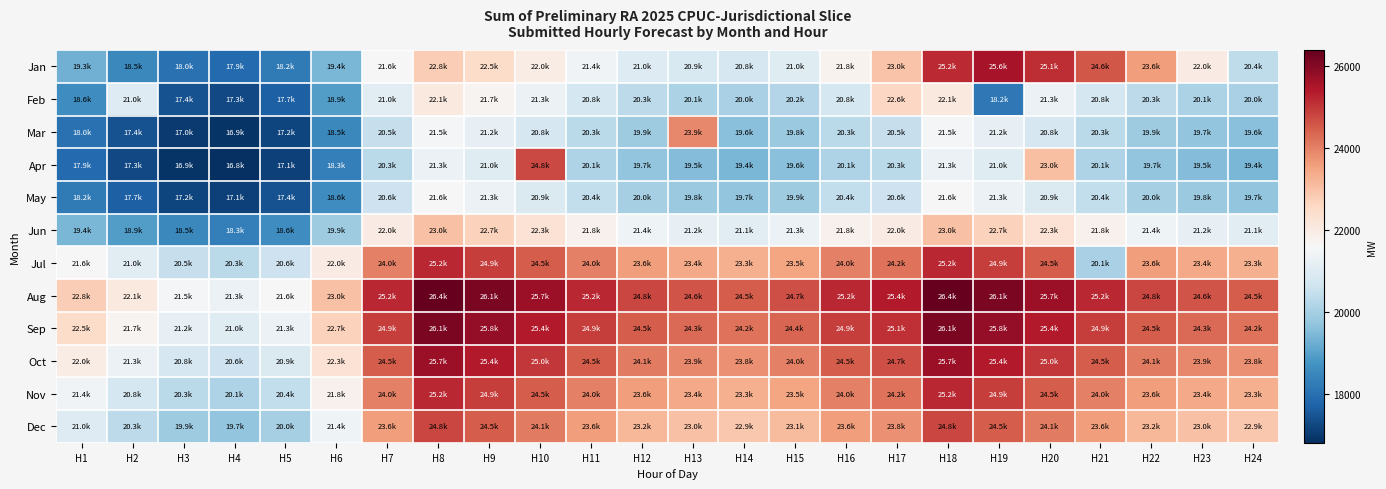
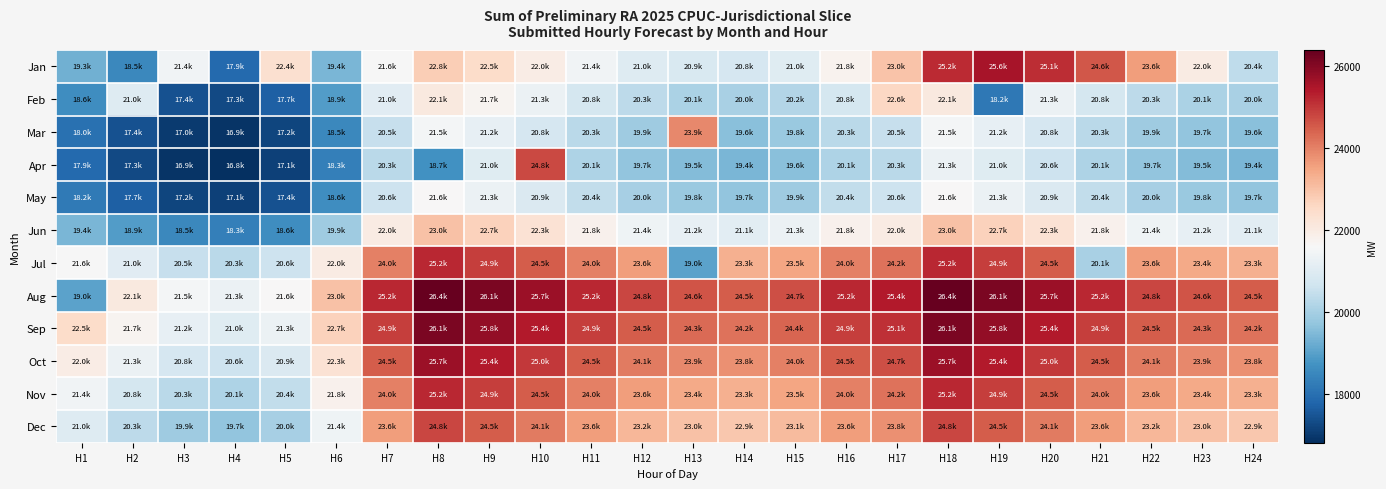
  {
    "Jan": {
      "H1": "19.3k",
      "H2": "18.5k",
-     "H3": "18.0k",
+     "H3": "21.4k",
      "H4": "17.9k",
-     "H5": "18.2k",
+     "H5": "22.4k",
      "H6": "19.4k",
      "H7": "21.6k",
      "H8": "22.8k",
      "H9": "22.5k",
      "H10": "22.0k",
      "H11": "21.4k",
      "H12": "21.0k",
      "H13": "20.9k",
      "H14": "20.8k",
      "H15": "21.0k",
      "H16": "21.8k",
      "H17": "23.0k",
      "H18": "25.2k",
      "H19": "25.6k",
      "H20": "25.1k",
      "H21": "24.6k",
      "H22": "23.6k",
      "H23": "22.0k",
      "H24": "20.4k"
    },
    "Apr": {
      "H1": "17.9k",
      "H2": "17.3k",
      "H3": "16.9k",
      "H4": "16.8k",
      "H5": "17.1k",
      "H6": "18.3k",
      "H7": "20.3k",
-     "H8": "21.3k",
+     "H8": "18.7k",
      "H9": "21.0k",
      "H10": "24.8k",
      "H11": "20.1k",
      "H12": "19.7k",
      "H13": "19.5k",
      "H14": "19.4k",
      "H15": "19.6k",
      "H16": "20.1k",
      "H17": "20.3k",
      "H18": "21.3k",
      "H19": "21.0k",
-     "H20": "23.0k",
+     "H20": "20.6k",
      "H21": "20.1k",
      "H22": "19.7k",
      "H23": "19.5k",
      "H24": "19.4k"
    },
    "Jul": {
      "H1": "21.6k",
      "H2": "21.0k",
      "H3": "20.5k",
      "H4": "20.3k",
      "H5": "20.6k",
      "H6": "22.0k",
      "H7": "24.0k",
      "H8": "25.2k",
      "H9": "24.9k",
      "H10": "24.5k",
      "H11": "24.0k",
      "H12": "23.6k",
-     "H13": "23.4k",
+     "H13": "19.0k",
      "H14": "23.3k",
      "H15": "23.5k",
      "H16": "24.0k",
      "H17": "24.2k",
      "H18": "25.2k",
      "H19": "24.9k",
      "H20": "24.5k",
      "H21": "20.1k",
      "H22": "23.6k",
      "H23": "23.4k",
      "H24": "23.3k"
    },
    "Aug": {
-     "H1": "22.8k",
+     "H1": "19.0k",
      "H2": "22.1k",
      "H3": "21.5k",
      "H4": "21.3k",
      "H5": "21.6k",
      "H6": "23.0k",
      "H7": "25.2k",
      "H8": "26.4k",
      "H9": "26.1k",
      "H10": "25.7k",
      "H11": "25.2k",
      "H12": "24.8k",
      "H13": "24.6k",
      "H14": "24.5k",
      "H15": "24.7k",
      "H16": "25.2k",
      "H17": "25.4k",
      "H18": "26.4k",
      "H19": "26.1k",
      "H20": "25.7k",
      "H21": "25.2k",
      "H22": "24.8k",
      "H23": "24.6k",
      "H24": "24.5k"
    }
  }
